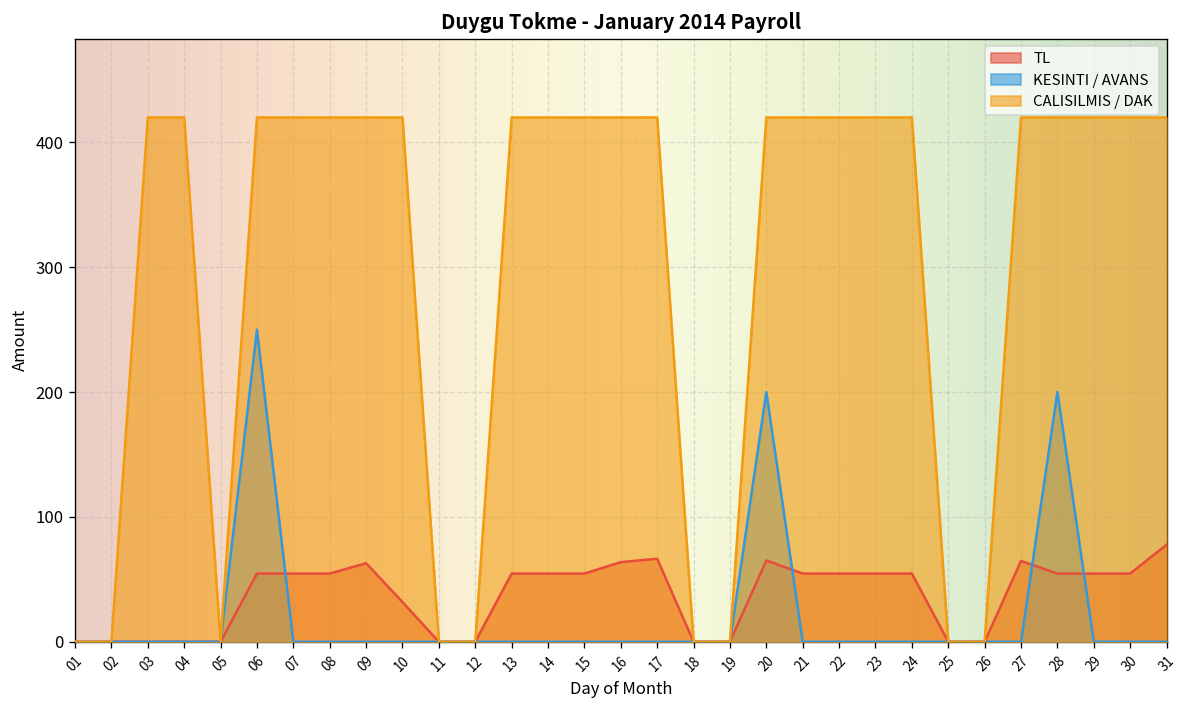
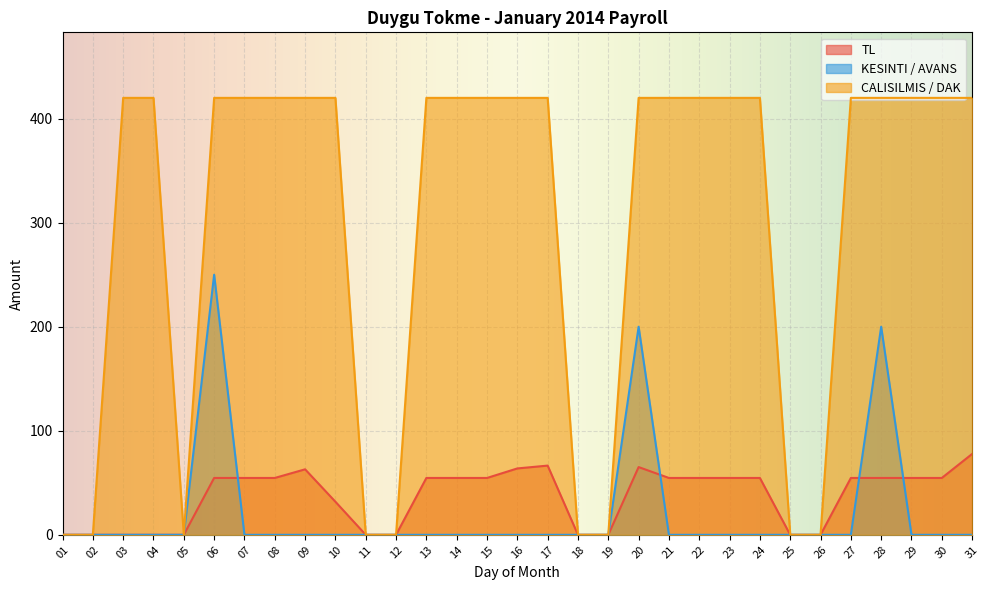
  {
    "TL": {
      "06": 55,
      "07": 55,
      "08": 55,
      "09": 63,
      "10": 32,
      "13": 55,
      "14": 55,
      "15": 55,
      "16": 64,
      "17": 67,
      "20": 65,
      "21": 55,
      "22": 55,
      "23": 55,
      "24": 55,
-     "27": 65,
+     "27": 55,
      "28": 55,
      "29": 55,
      "30": 55,
      "31": 78
    },
    "KESINTI / AVANS": {
      "06": 250,
      "07": 0,
      "08": 0,
      "09": 0,
      "10": 0,
      "13": 0,
      "14": 0,
      "15": 0,
      "16": 0,
      "17": 0,
      "20": 200,
      "21": 0,
      "22": 0,
      "23": 0,
      "24": 0,
      "27": 0,
      "28": 200,
      "29": 0,
      "30": 0,
      "31": 0
    },
    "CALISILMIS / DAK": {
      "03": 420,
      "04": 420,
      "06": 420,
      "07": 420,
      "08": 420,
      "09": 420,
      "10": 420,
      "13": 420,
      "14": 420,
      "15": 420,
      "16": 420,
      "17": 420,
      "20": 420,
      "21": 420,
      "22": 420,
      "23": 420,
      "24": 420,
      "31": 420
    }
  }
